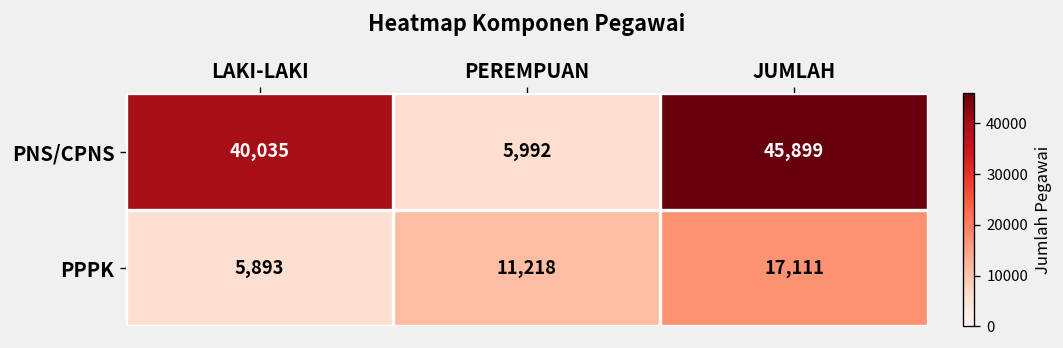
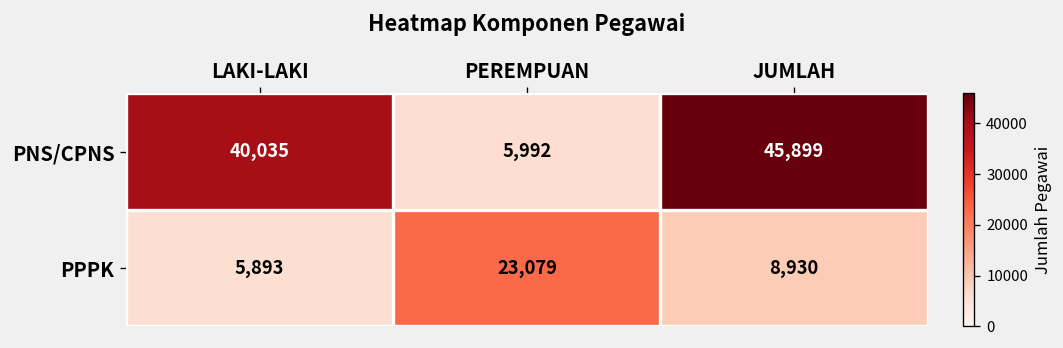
  {
    "PNS/CPNS": {
      "LAKI-LAKI": "40,035",
      "PEREMPUAN": "5,992",
      "JUMLAH": "45,899"
    },
    "PPPK": {
      "LAKI-LAKI": "5,893",
-     "PEREMPUAN": "11,218",
-     "JUMLAH": "17,111"
+     "PEREMPUAN": "23,079",
+     "JUMLAH": "8,930"
    }
  }
